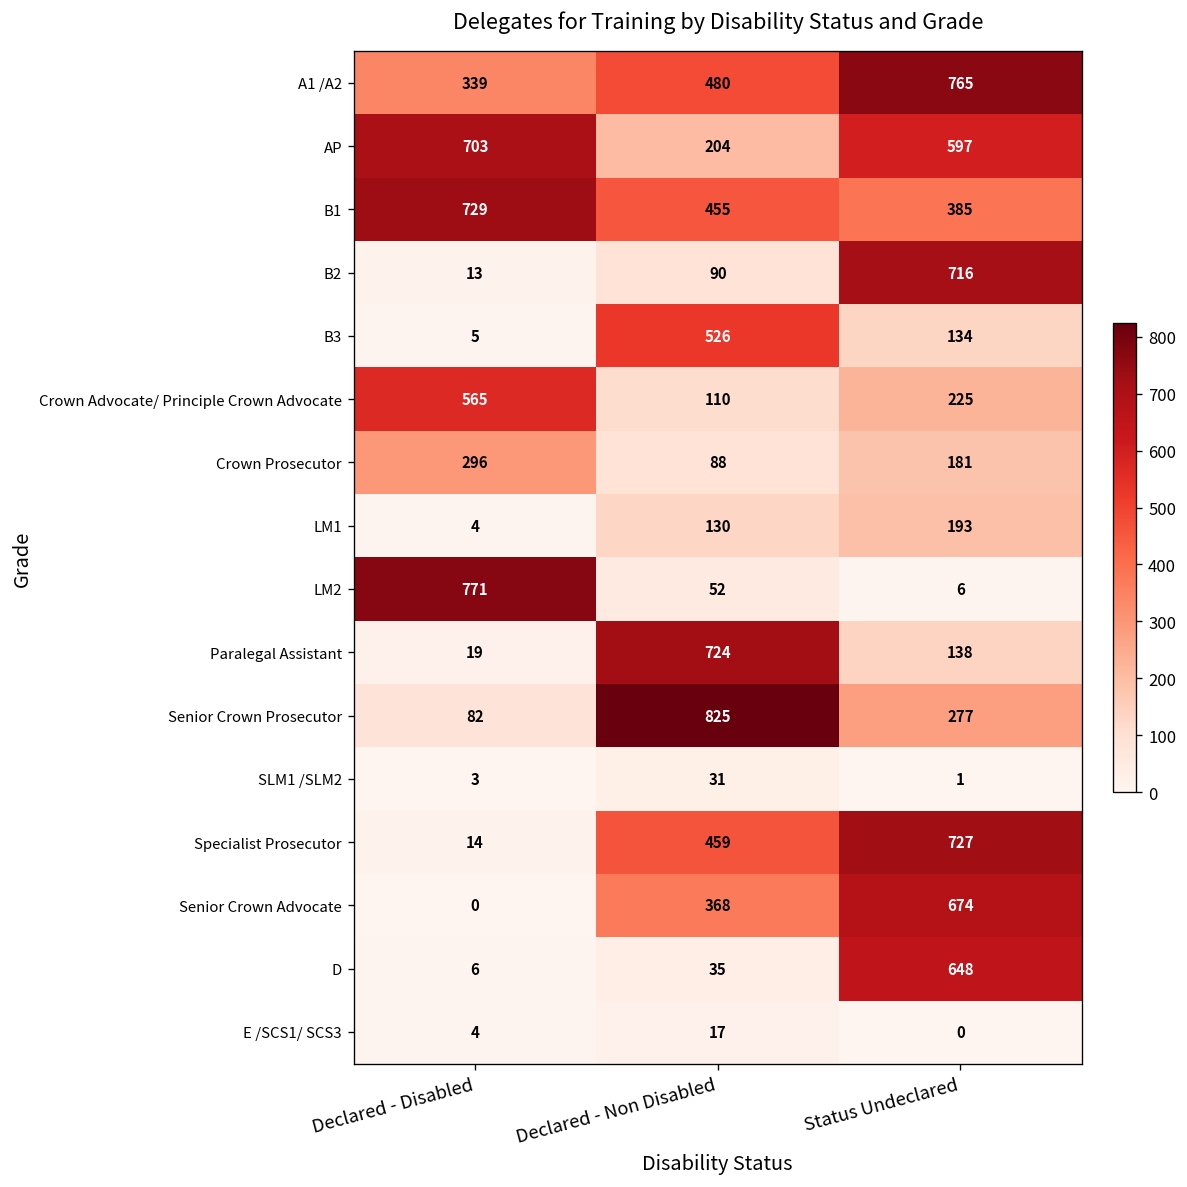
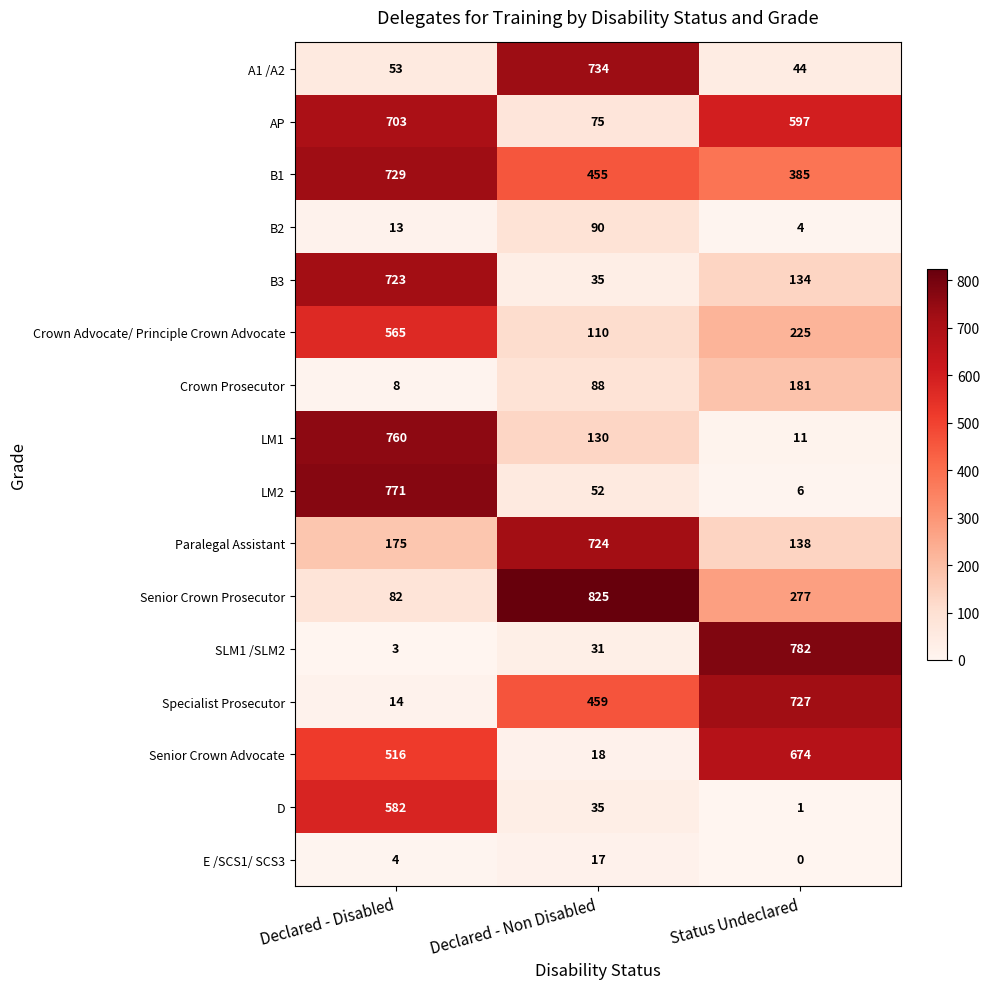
  {
    "A1 /A2": {
-     "Declared - Disabled": 339,
-     "Declared - Non Disabled": 480,
-     "Status Undeclared": 765
+     "Declared - Disabled": 53,
+     "Declared - Non Disabled": 734,
+     "Status Undeclared": 44
    },
    "AP": {
      "Declared - Disabled": 703,
-     "Declared - Non Disabled": 204,
+     "Declared - Non Disabled": 75,
      "Status Undeclared": 597
    },
    "B1": {
      "Declared - Disabled": 729,
      "Declared - Non Disabled": 455,
      "Status Undeclared": 385
    },
    "B2": {
      "Declared - Disabled": 13,
      "Declared - Non Disabled": 90,
-     "Status Undeclared": 716
+     "Status Undeclared": 4
    },
    "B3": {
-     "Declared - Disabled": 5,
-     "Declared - Non Disabled": 526,
+     "Declared - Disabled": 723,
+     "Declared - Non Disabled": 35,
      "Status Undeclared": 134
    },
    "Crown Advocate/ Principle Crown Advocate": {
      "Declared - Disabled": 565,
      "Declared - Non Disabled": 110,
      "Status Undeclared": 225
    },
    "Crown Prosecutor": {
-     "Declared - Disabled": 296,
+     "Declared - Disabled": 8,
      "Declared - Non Disabled": 88,
      "Status Undeclared": 181
    },
    "LM1": {
-     "Declared - Disabled": 4,
+     "Declared - Disabled": 760,
      "Declared - Non Disabled": 130,
-     "Status Undeclared": 193
+     "Status Undeclared": 11
    },
    "LM2": {
      "Declared - Disabled": 771,
      "Declared - Non Disabled": 52,
      "Status Undeclared": 6
    },
    "Paralegal Assistant": {
-     "Declared - Disabled": 19,
+     "Declared - Disabled": 175,
      "Declared - Non Disabled": 724,
      "Status Undeclared": 138
    },
    "Senior Crown Prosecutor": {
      "Declared - Disabled": 82,
      "Declared - Non Disabled": 825,
      "Status Undeclared": 277
    },
    "SLM1 /SLM2": {
      "Declared - Disabled": 3,
      "Declared - Non Disabled": 31,
-     "Status Undeclared": 1
+     "Status Undeclared": 782
    },
    "Specialist Prosecutor": {
      "Declared - Disabled": 14,
      "Declared - Non Disabled": 459,
      "Status Undeclared": 727
    },
    "Senior Crown Advocate": {
-     "Declared - Disabled": 0,
-     "Declared - Non Disabled": 368,
+     "Declared - Disabled": 516,
+     "Declared - Non Disabled": 18,
      "Status Undeclared": 674
    },
    "D": {
-     "Declared - Disabled": 6,
+     "Declared - Disabled": 582,
      "Declared - Non Disabled": 35,
-     "Status Undeclared": 648
+     "Status Undeclared": 1
    },
    "E /SCS1/ SCS3": {
      "Declared - Disabled": 4,
      "Declared - Non Disabled": 17,
      "Status Undeclared": 0
    }
  }
